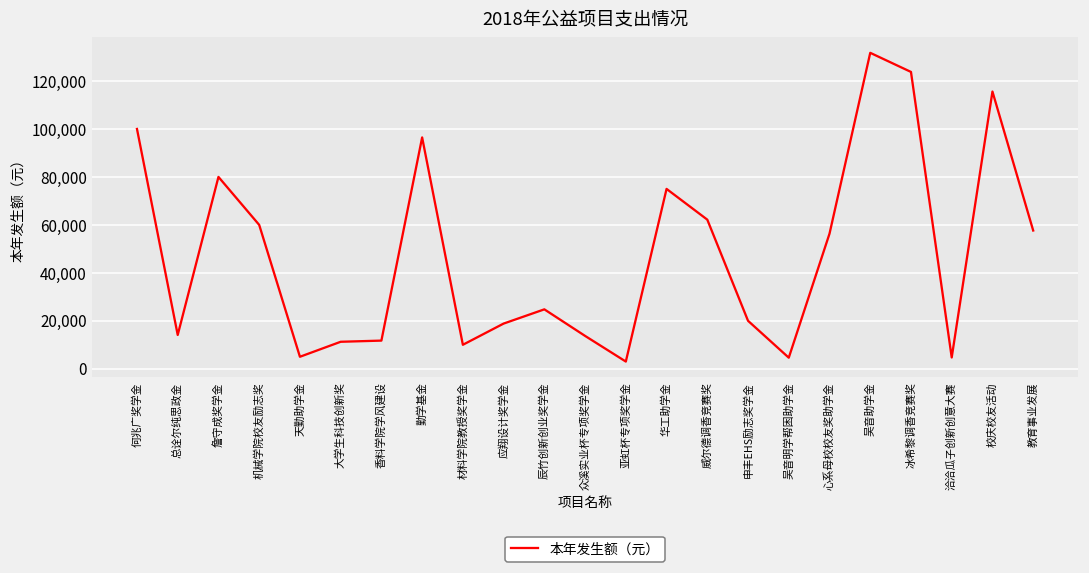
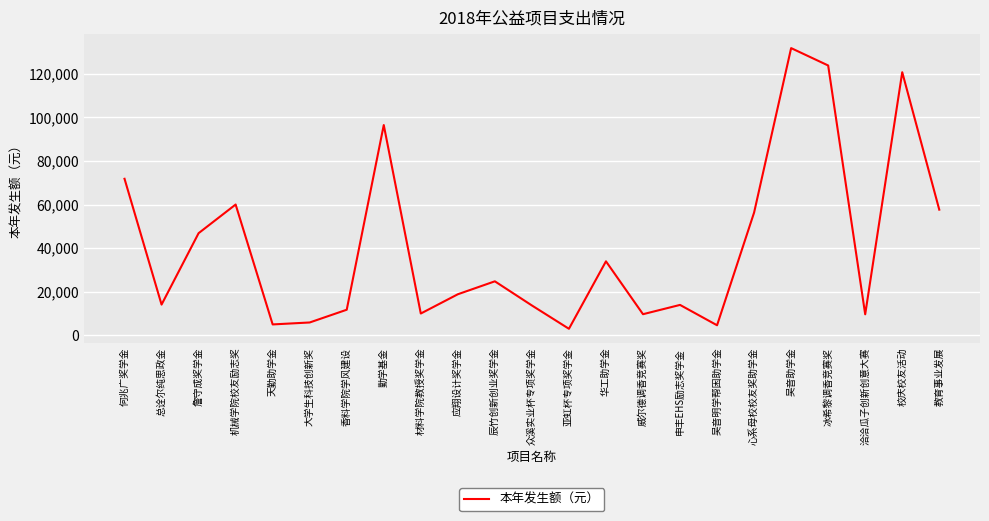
  {
-   "何兆广奖学金": "100,000",
+   "何兆广奖学金": "72,000",
    "总诠尔纯思政金": "14,000",
-   "詹守成奖学金": "80,000",
+   "詹守成奖学金": "47,000",
    "机械学院校友励志奖": "60,000",
    "天勤助学金": "5,000",
-   "大学生科技创新奖": "11,000",
+   "大学生科技创新奖": "6,000",
    "香料学院学风建设": "12,000",
    "勤学基金": "96,000",
    "材料学院教授奖学金": "10,000",
    "应翔设计奖学金": "19,000",
    "辰竹创新创业奖学金": "25,000",
    "众溪实业杯专项奖学金": "14,000",
    "亚虹杯专项奖学金": "3,000",
-   "华工助学金": "75,000",
-   "威尔德调香竞赛奖": "62,000",
-   "申丰EHS励志奖学金": "20,000",
+   "华工助学金": "34,000",
+   "威尔德调香竞赛奖": "10,000",
+   "申丰EHS励志奖学金": "14,000",
    "吴音明学帮困助学金": "5,000",
    "心系母校校友奖助学金": "56,000",
    "吴音助学金": "132,000",
    "冰希黎调香竞赛奖": "124,000",
-   "洽洽瓜子创新创意大赛": "5,000",
-   "校庆校友活动": "116,000",
+   "洽洽瓜子创新创意大赛": "10,000",
+   "校庆校友活动": "121,000",
    "教育事业发展": "58,000"
  }
